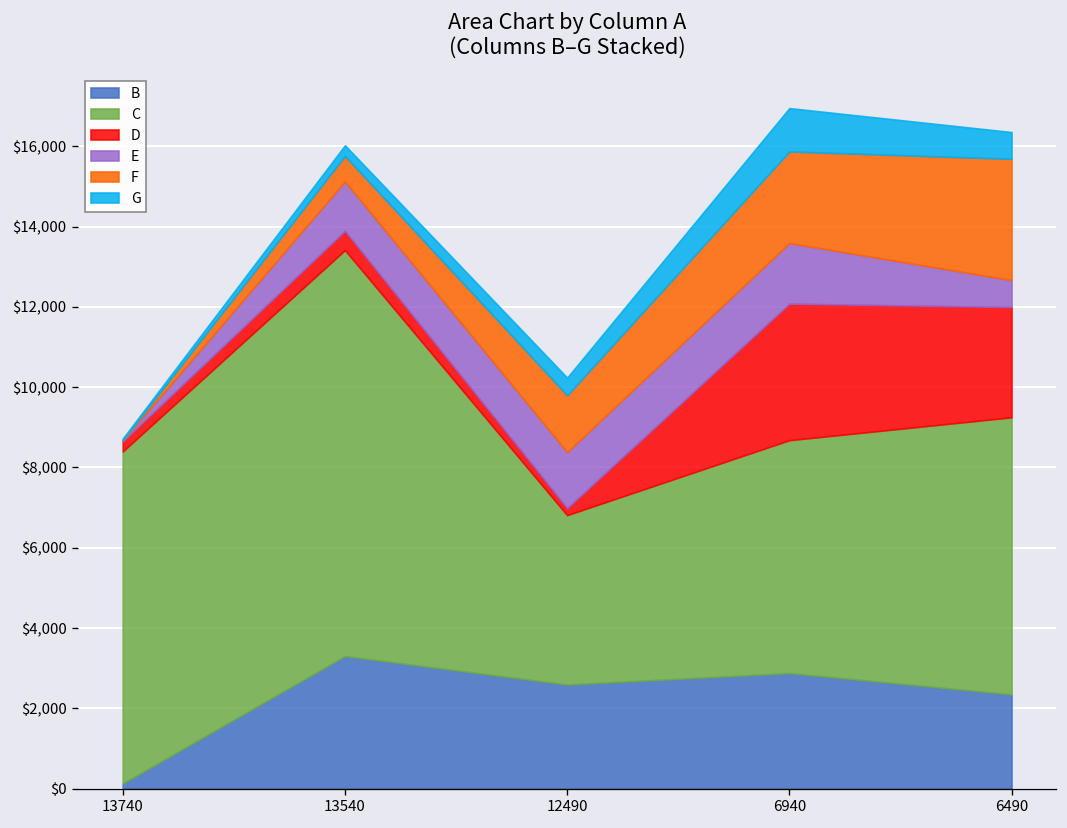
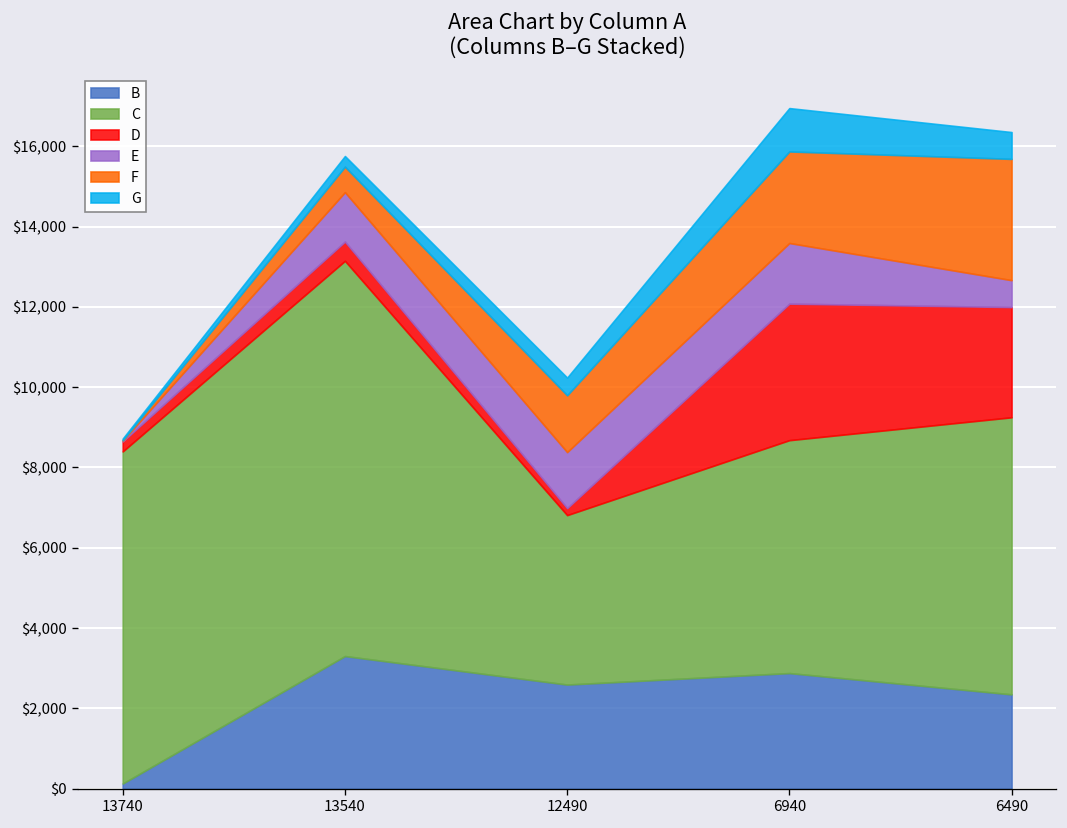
  {
    "B": {
      "13740": "$100",
      "13540": "$3,300",
      "12490": "$2,600",
      "6940": "$2,900",
      "6490": "$2,400"
    },
    "C": {
      "13740": "$8,300",
-     "13540": "$10,100",
+     "13540": "$9,800",
      "12490": "$4,200",
      "6940": "$5,800",
      "6490": "$6,900"
    },
    "D": {
      "13540": "$500",
      "12490": "$200",
      "6940": "$3,400",
      "6490": "$2,700"
    },
    "E": {
      "13540": "$1,200",
      "12490": "$1,400",
      "6940": "$1,500",
      "6490": "$700"
    },
    "F": {
      "13540": "$600",
      "12490": "$1,400",
      "6940": "$2,300",
      "6490": "$3,000"
    },
    "G": {
      "13540": "$300",
      "12490": "$400",
      "6940": "$1,100",
      "6490": "$700"
    }
  }
